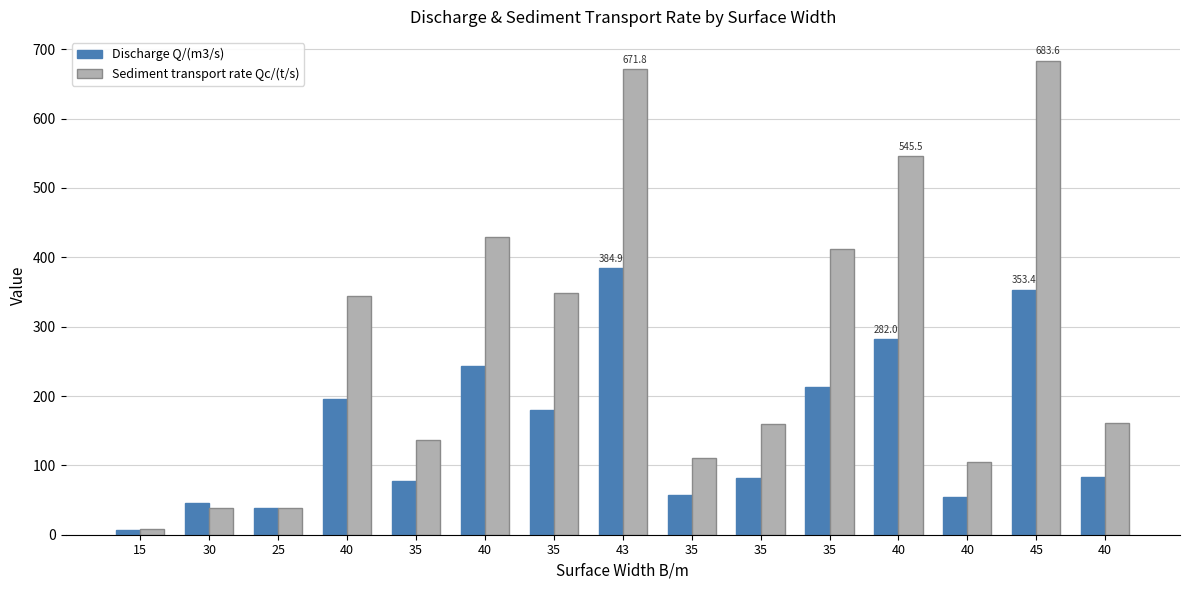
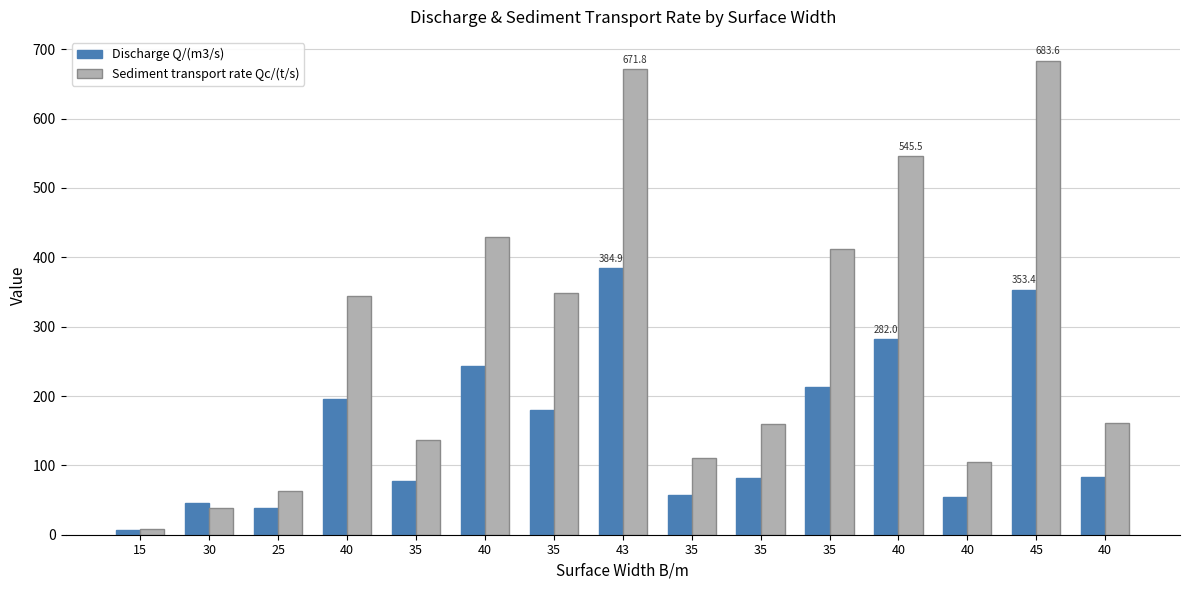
  {
    "Discharge Q/(m3/s)": {
      "43": 384.9,
      "45": 353.4
    },
    "Sediment transport rate Qc/(t/s)": {
      "15": 10,
      "30": 40,
-     "25": 40
+     "25": 60
    }
  }
